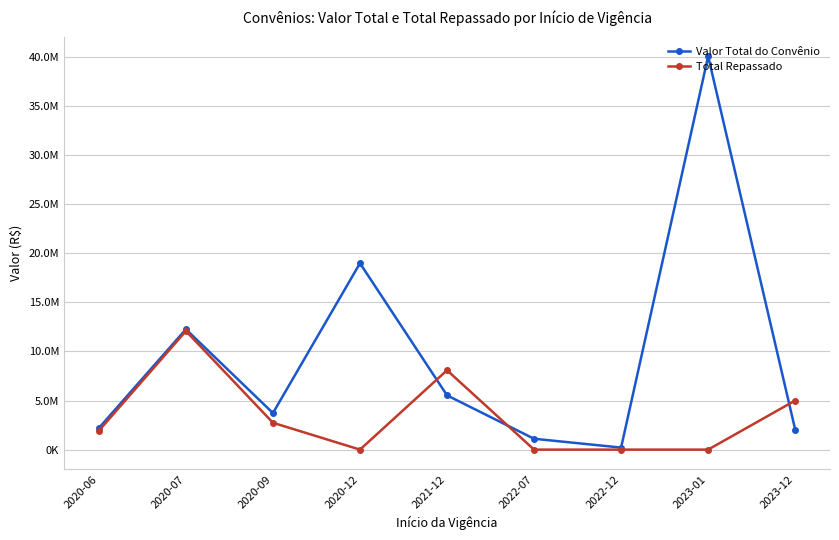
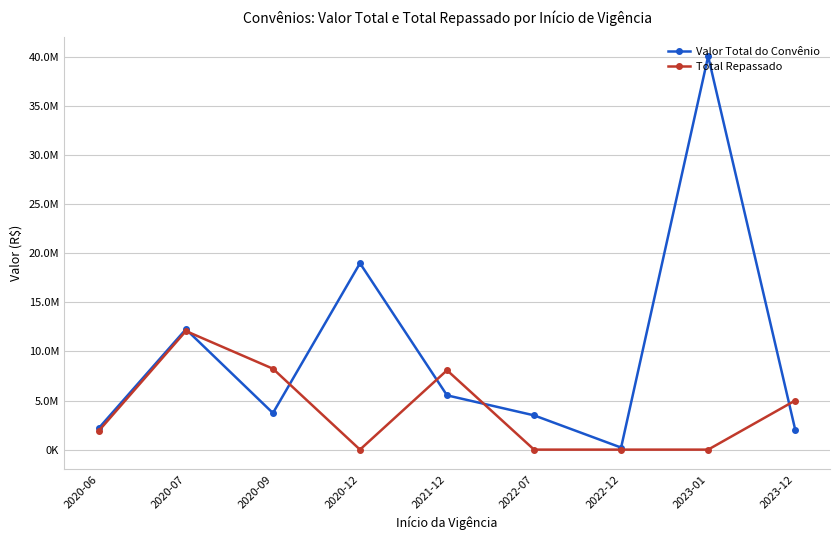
  {
    "Valor Total do Convênio": {
      "2020-06": 2000000,
      "2020-09": 4000000,
      "2020-12": 19000000,
      "2021-12": 6000000,
-     "2022-07": 1000000,
+     "2022-07": 3000000,
      "2023-01": 40000000,
      "2023-12": 2000000
    },
    "Total Repassado": {
      "2020-06": 2000000,
-     "2020-09": 3000000,
+     "2020-09": 8000000,
      "2020-12": 0,
      "2021-12": 8000000,
      "2022-07": 0,
      "2023-01": 0,
      "2023-12": 5000000
    }
  }
